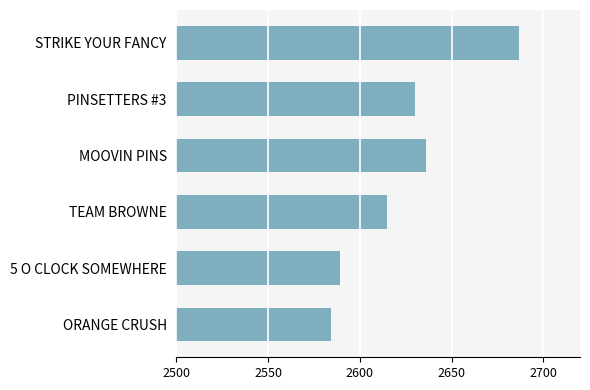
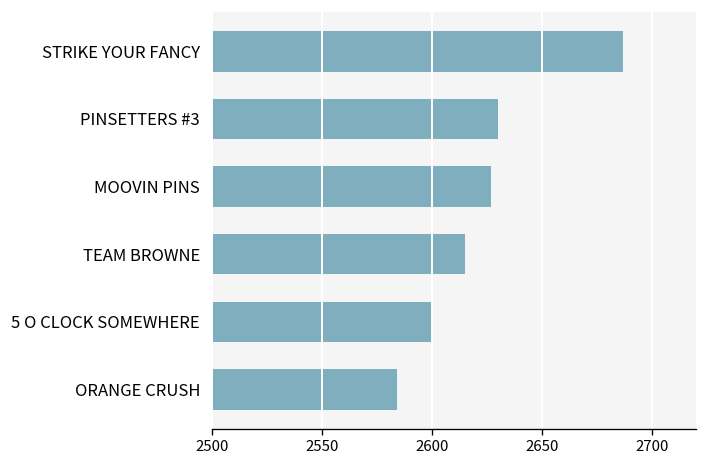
  {
    "STRIKE YOUR FANCY": 2687,
    "PINSETTERS #3": 2630,
-   "MOOVIN PINS": 2636,
+   "MOOVIN PINS": 2627,
    "TEAM BROWNE": 2615,
-   "5 O CLOCK SOMEWHERE": 2589,
+   "5 O CLOCK SOMEWHERE": 2600,
    "ORANGE CRUSH": 2584
  }
